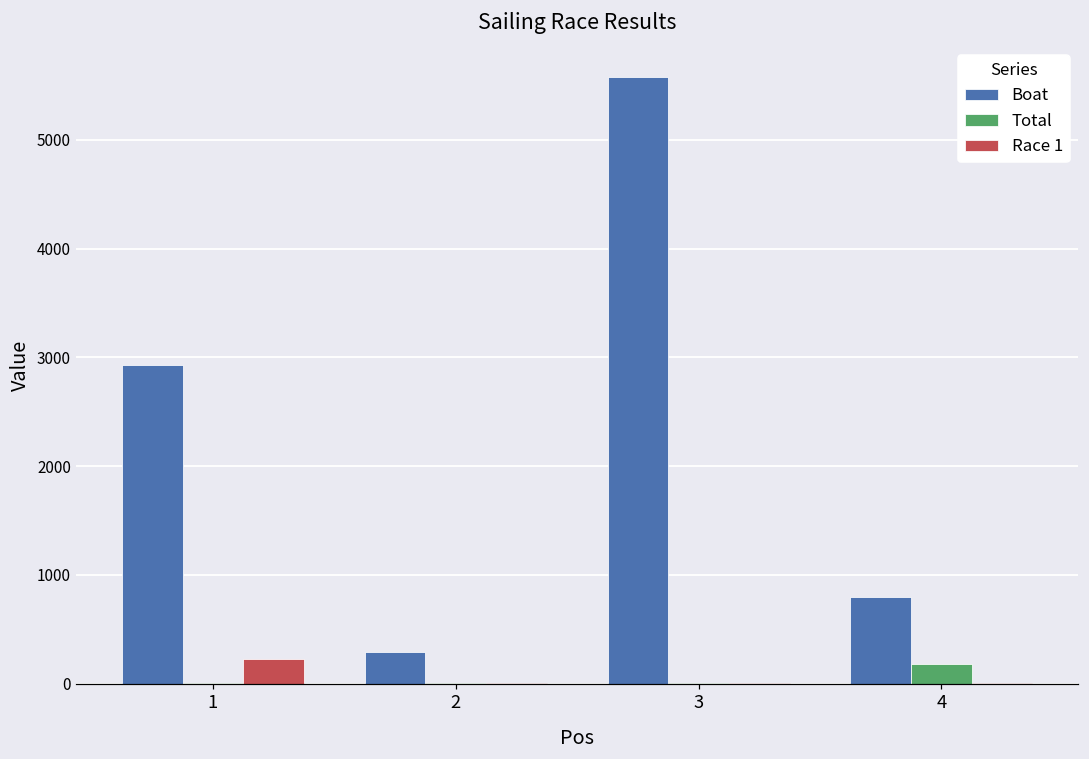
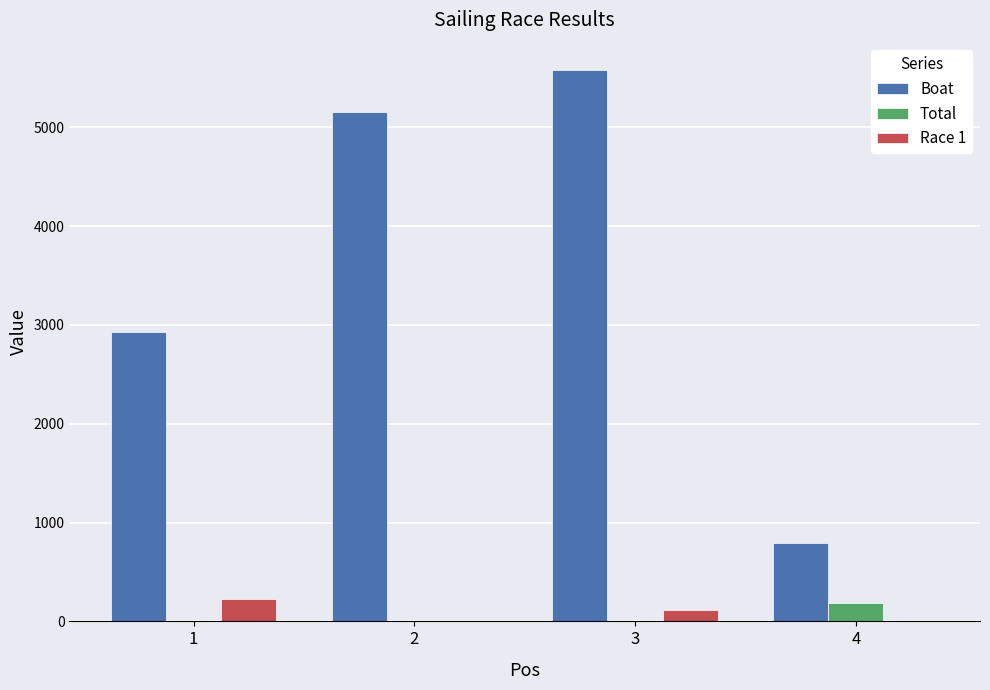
  {
    "Boat": {
      "1": 2900,
-     "2": 300,
+     "2": 5200,
      "3": 5600,
      "4": 800
    },
    "Total": {
      "4": 200
    },
    "Race 1": {
      "1": 200,
-     "3": 0
+     "3": 100
    }
  }
